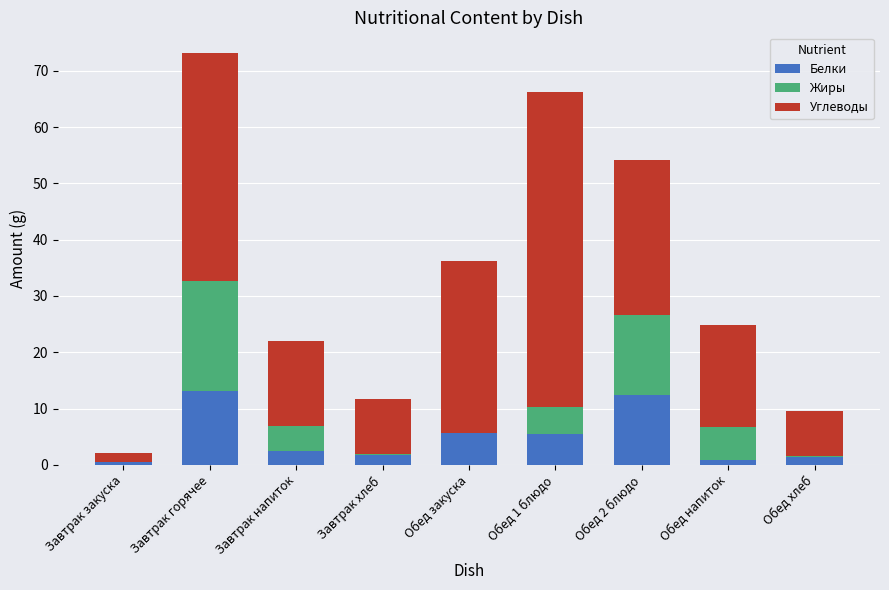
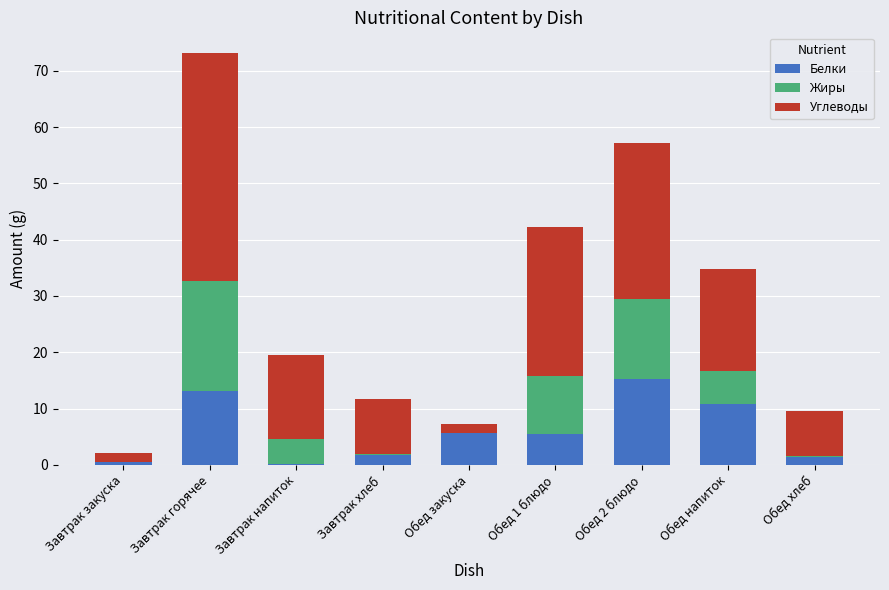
  {
    "Белки": {
      "Завтрак закуска": 0,
      "Завтрак горячее": 13,
-     "Завтрак напиток": 2,
+     "Завтрак напиток": 0,
      "Завтрак хлеб": 2,
      "Обед закуска": 6,
      "Обед 1 блюдо": 6,
-     "Обед 2 блюдо": 12,
-     "Обед напиток": 1,
+     "Обед 2 блюдо": 15,
+     "Обед напиток": 11,
      "Обед хлеб": 1
    },
    "Жиры": {
      "Завтрак закуска": 0,
      "Завтрак горячее": 20,
      "Завтрак напиток": 4,
      "Обед закуска": 0,
-     "Обед 1 блюдо": 5,
+     "Обед 1 блюдо": 10,
      "Обед 2 блюдо": 14,
      "Обед напиток": 6
    },
    "Углеводы": {
      "Завтрак закуска": 2,
      "Завтрак горячее": 41,
      "Завтрак напиток": 15,
      "Завтрак хлеб": 10,
-     "Обед закуска": 31,
-     "Обед 1 блюдо": 56,
+     "Обед закуска": 2,
+     "Обед 1 блюдо": 27,
      "Обед 2 блюдо": 28,
      "Обед напиток": 18,
      "Обед хлеб": 8
    }
  }
